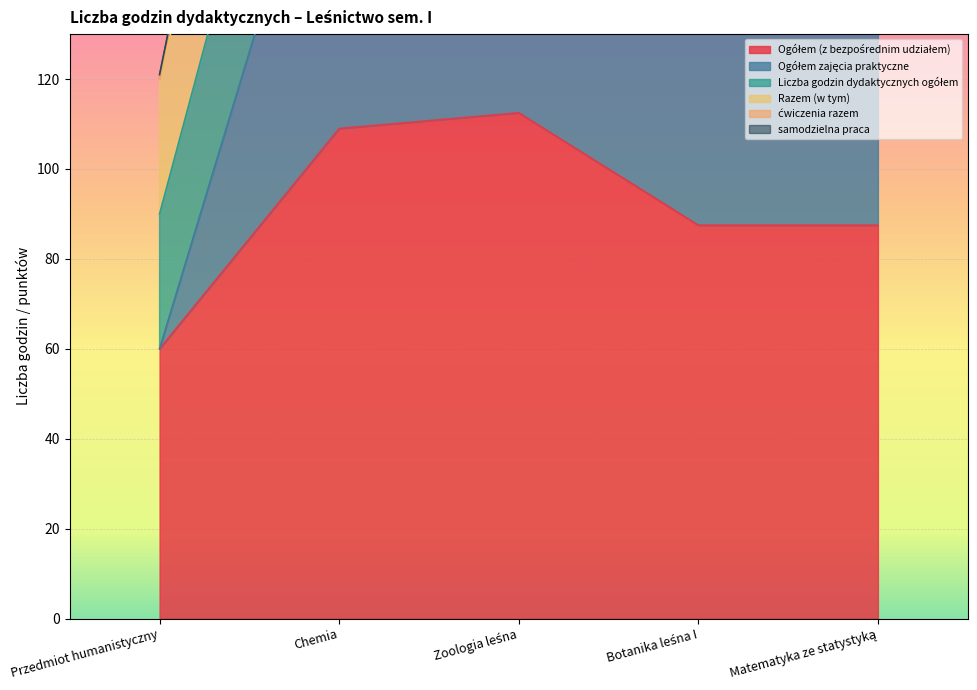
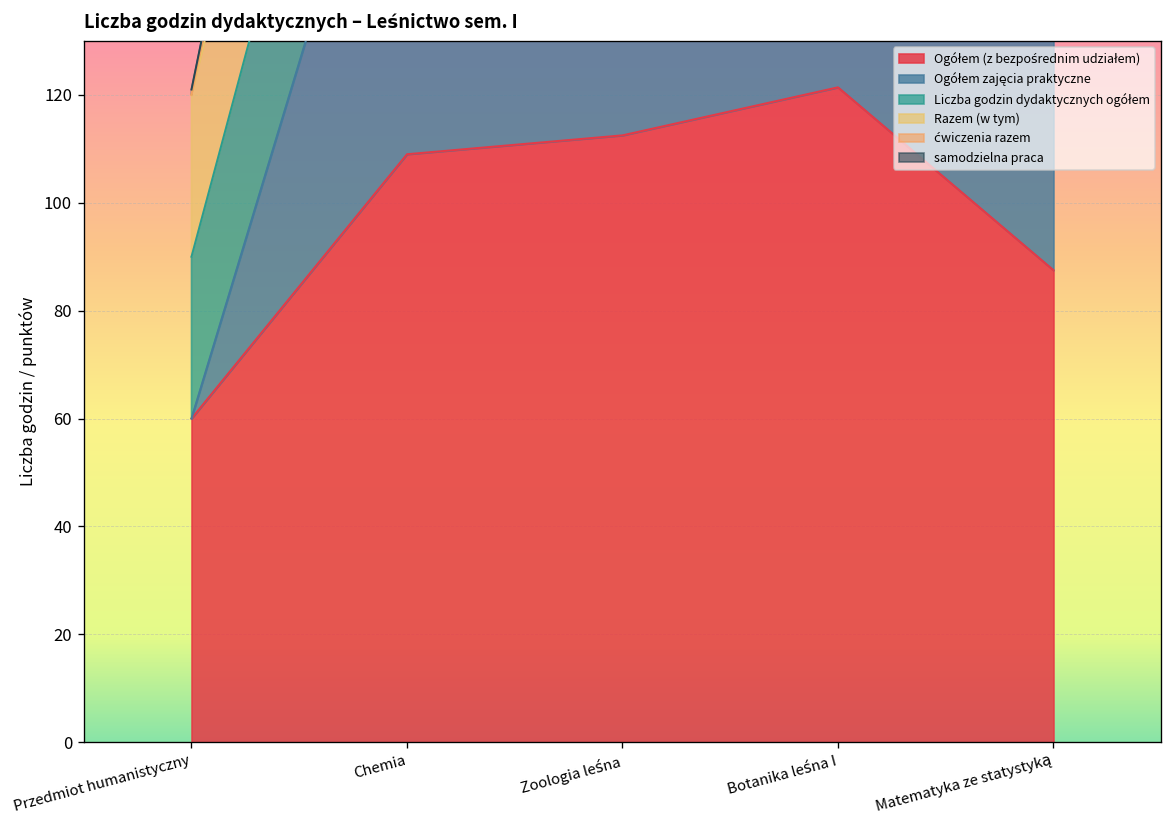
  {
    "Ogółem (z bezpośrednim udziałem)": {
      "Chemia": 109,
      "Zoologia leśna": 113,
-     "Botanika leśna I": 88,
+     "Botanika leśna I": 121,
      "Matematyka ze statystyką": 88
    }
  }
